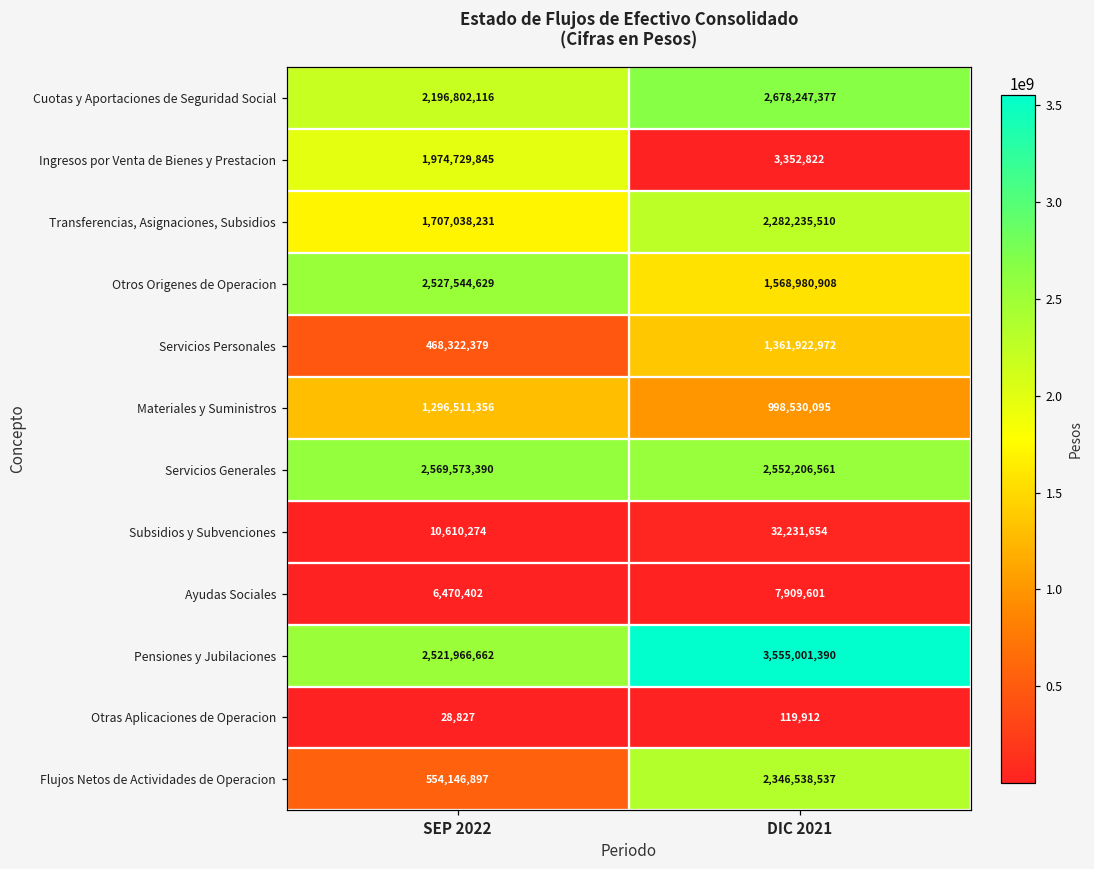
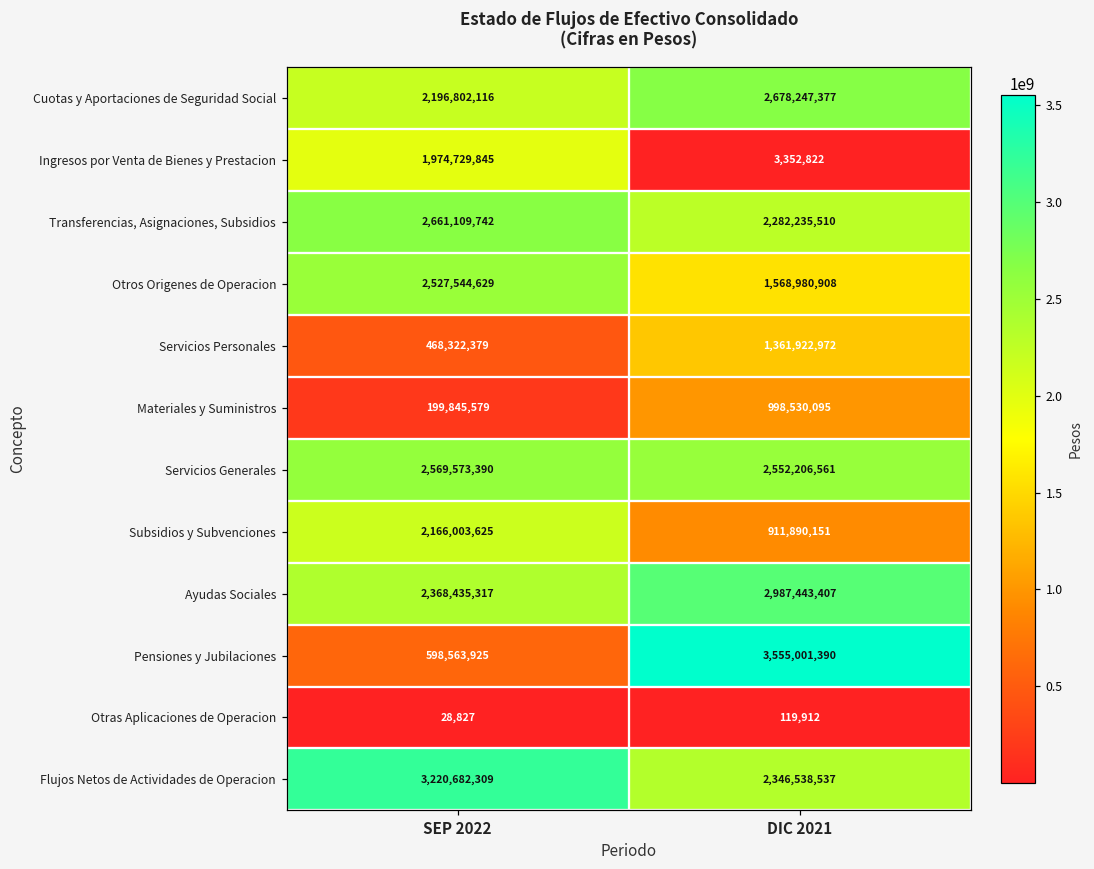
  {
    "Cuotas y Aportaciones de Seguridad Social": {
      "SEP 2022": "2,196,802,116",
      "DIC 2021": "2,678,247,377"
    },
    "Ingresos por Venta de Bienes y Prestacion": {
      "SEP 2022": "1,974,729,845",
      "DIC 2021": "3,352,822"
    },
    "Transferencias, Asignaciones, Subsidios": {
-     "SEP 2022": "1,707,038,231",
+     "SEP 2022": "2,661,109,742",
      "DIC 2021": "2,282,235,510"
    },
    "Otros Origenes de Operacion": {
      "SEP 2022": "2,527,544,629",
      "DIC 2021": "1,568,980,908"
    },
    "Servicios Personales": {
      "SEP 2022": "468,322,379",
      "DIC 2021": "1,361,922,972"
    },
    "Materiales y Suministros": {
-     "SEP 2022": "1,296,511,356",
+     "SEP 2022": "199,845,579",
      "DIC 2021": "998,530,095"
    },
    "Servicios Generales": {
      "SEP 2022": "2,569,573,390",
      "DIC 2021": "2,552,206,561"
    },
    "Subsidios y Subvenciones": {
-     "SEP 2022": "10,610,274",
-     "DIC 2021": "32,231,654"
+     "SEP 2022": "2,166,003,625",
+     "DIC 2021": "911,890,151"
    },
    "Ayudas Sociales": {
-     "SEP 2022": "6,470,402",
-     "DIC 2021": "7,909,601"
+     "SEP 2022": "2,368,435,317",
+     "DIC 2021": "2,987,443,407"
    },
    "Pensiones y Jubilaciones": {
-     "SEP 2022": "2,521,966,662",
+     "SEP 2022": "598,563,925",
      "DIC 2021": "3,555,001,390"
    },
    "Otras Aplicaciones de Operacion": {
      "SEP 2022": "28,827",
      "DIC 2021": "119,912"
    },
    "Flujos Netos de Actividades de Operacion": {
-     "SEP 2022": "554,146,897",
+     "SEP 2022": "3,220,682,309",
      "DIC 2021": "2,346,538,537"
    }
  }
